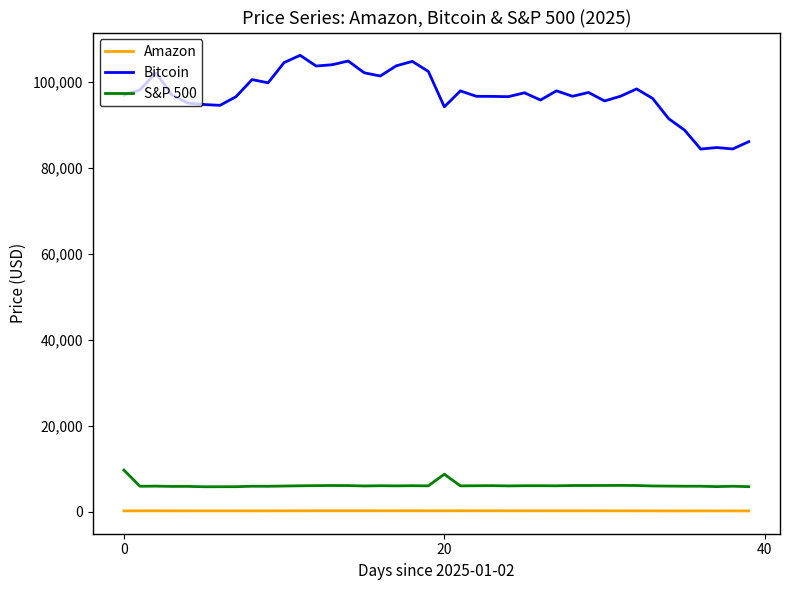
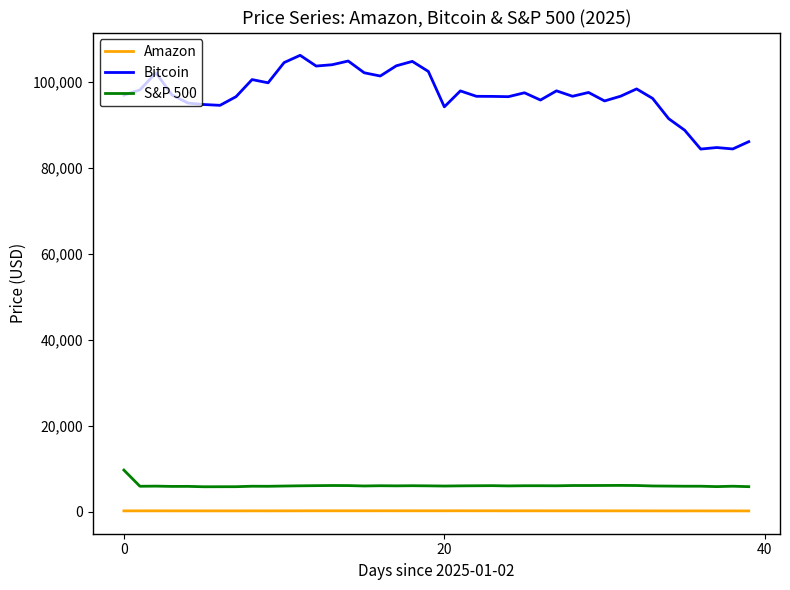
  {
    "Amazon": {
      "0": "0",
      "20": "0"
    },
    "Bitcoin": {
      "20": "94,000"
    },
    "S&P 500": {
      "0": "10,000",
-     "20": "9,000"
+     "20": "6,000"
    }
  }
